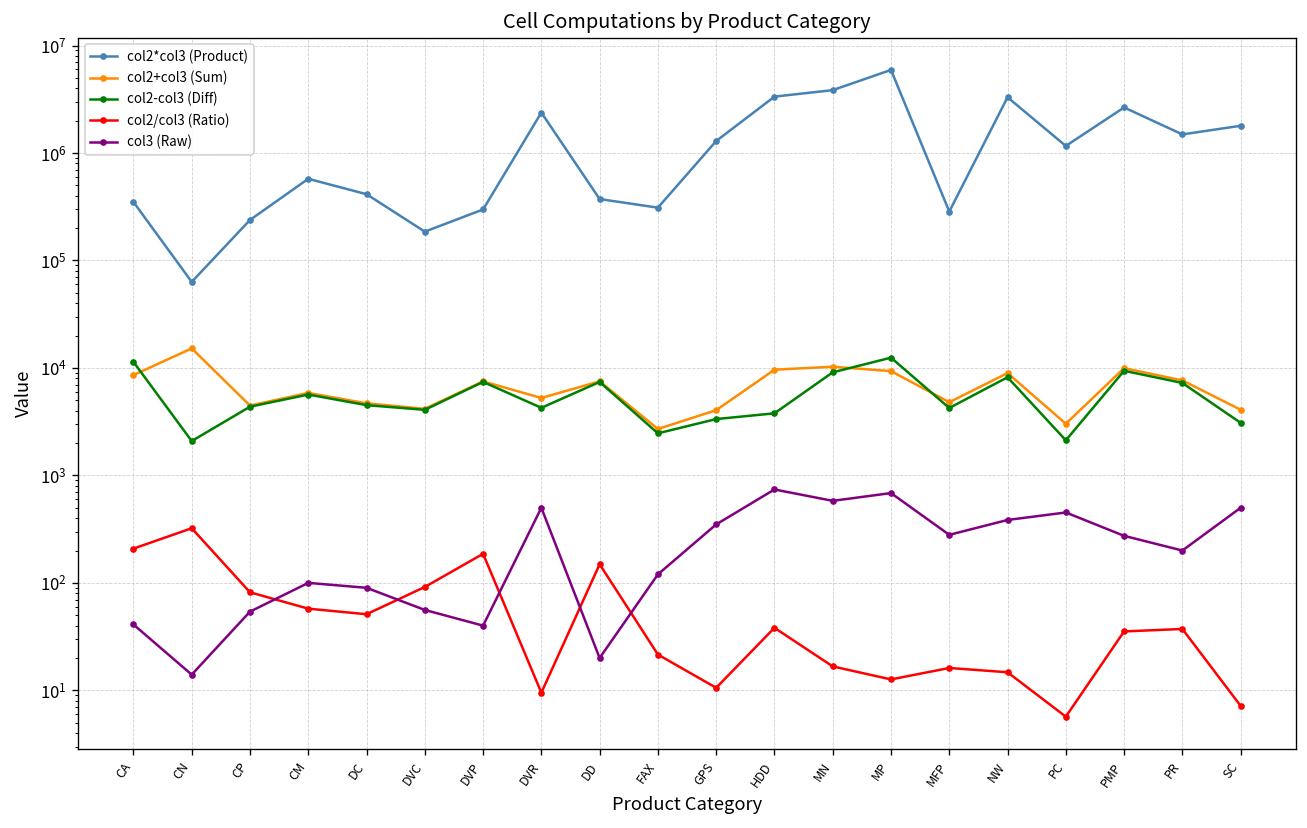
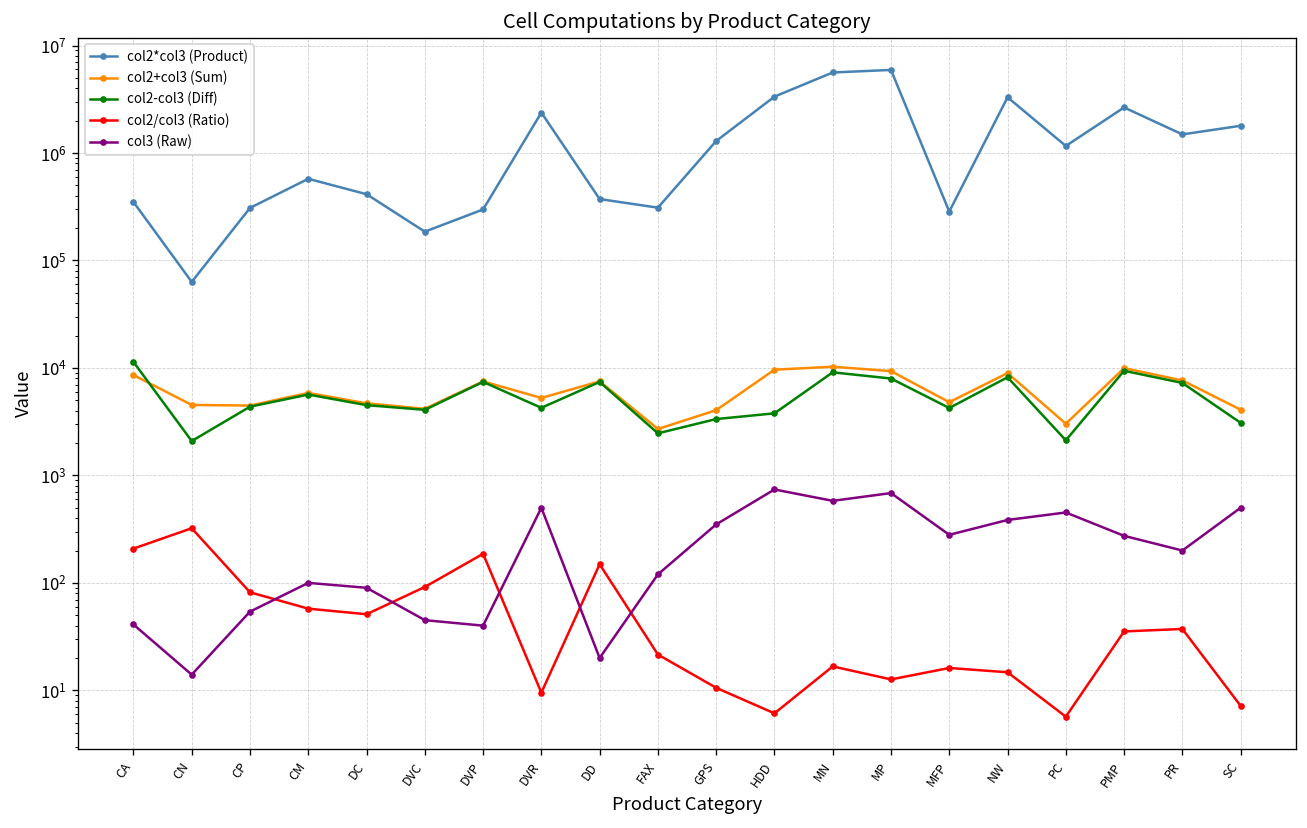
  {
    "col2*col3 (Product)": {
      "CA": 350000,
      "CN": 60000,
-     "CP": 240000,
+     "CP": 310000,
      "CM": 600000,
      "DC": 400000,
      "DVC": 190000,
      "DVP": 300000,
      "DVR": 2400000,
      "DD": 370000,
      "FAX": 310000,
      "GPS": 1300000,
      "HDD": 3300000,
-     "MN": 3800000,
+     "MN": 6000000,
      "MP": 6000000,
      "MFP": 290000,
      "NW": 3300000,
      "PC": 1200000,
      "PMP": 2700000,
      "PR": 1500000,
      "SC": 1800000
    },
    "col2+col3 (Sum)": {
      "CA": 9000,
-     "CN": 15000,
+     "CN": 5000,
      "DVR": 5000,
      "FAX": 2700,
      "GPS": 4000,
      "HDD": 10000,
      "MN": 10000,
      "MP": 9000,
      "MFP": 5000,
      "NW": 9000,
      "PC": 3000,
      "SC": 4000
    },
    "col2-col3 (Diff)": {
      "CA": 11000,
      "CN": 2100,
      "DVR": 4000,
      "FAX": 2500,
      "GPS": 3300,
      "HDD": 3800,
      "MN": 9000,
-     "MP": 12000,
+     "MP": 8000,
      "MFP": 4000,
      "NW": 8000,
      "PC": 2100,
      "SC": 3100
    },
    "col2/col3 (Ratio)": {
      "CA": 210,
      "CN": 320,
      "CP": 80,
      "CM": 60,
      "DC": 50,
      "DVC": 90,
      "DVP": 190,
      "DVR": 10,
      "DD": 150,
      "FAX": 22,
      "GPS": 11,
-     "HDD": 38,
+     "HDD": 6,
      "MN": 17,
      "MP": 13,
      "MFP": 16,
      "NW": 15,
      "PC": 6,
      "PMP": 35,
      "PR": 37,
      "SC": 7
    },
    "col3 (Raw)": {
      "CA": 40,
      "CN": 14,
      "CP": 50,
      "CM": 100,
      "DC": 90,
-     "DVC": 60,
+     "DVC": 50,
      "DVP": 40,
      "DVR": 500,
      "DD": 20,
      "FAX": 120,
      "GPS": 350,
      "HDD": 700,
      "MN": 600,
      "MP": 700,
      "MFP": 280,
      "NW": 390,
      "PC": 500,
      "PMP": 270,
      "PR": 200,
      "SC": 500
    }
  }
